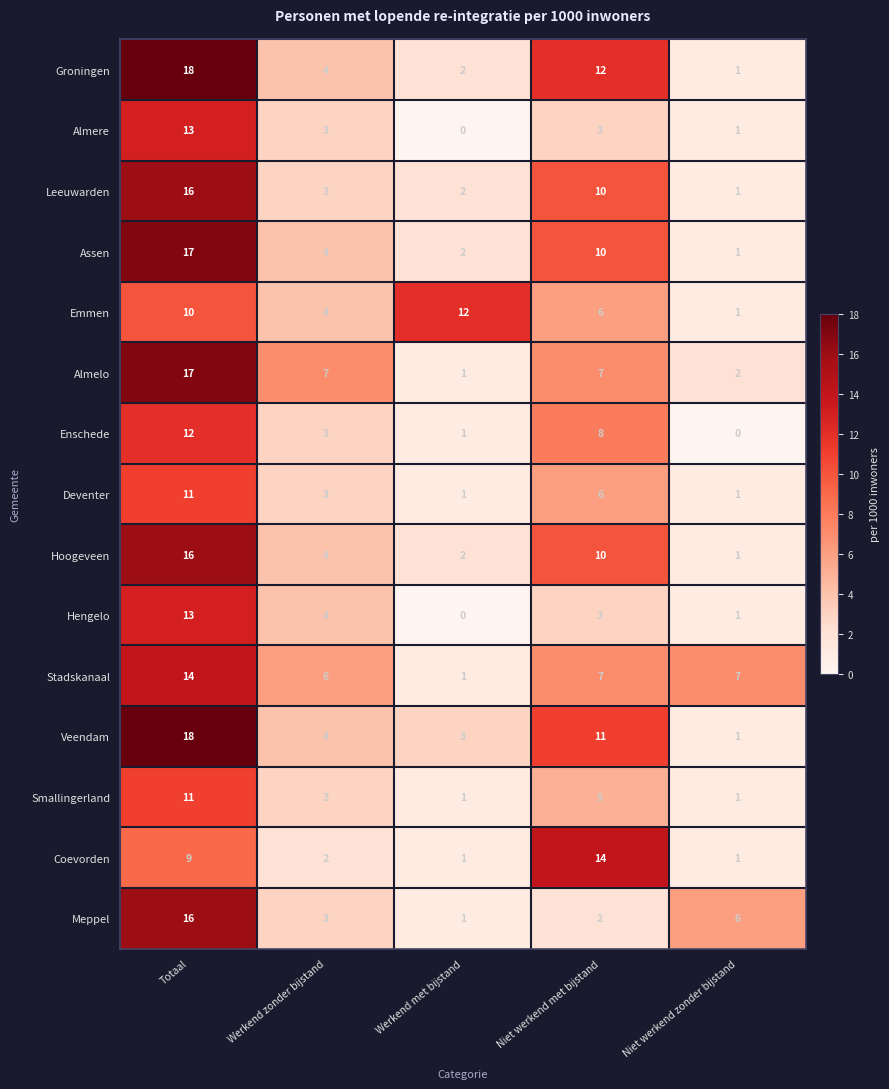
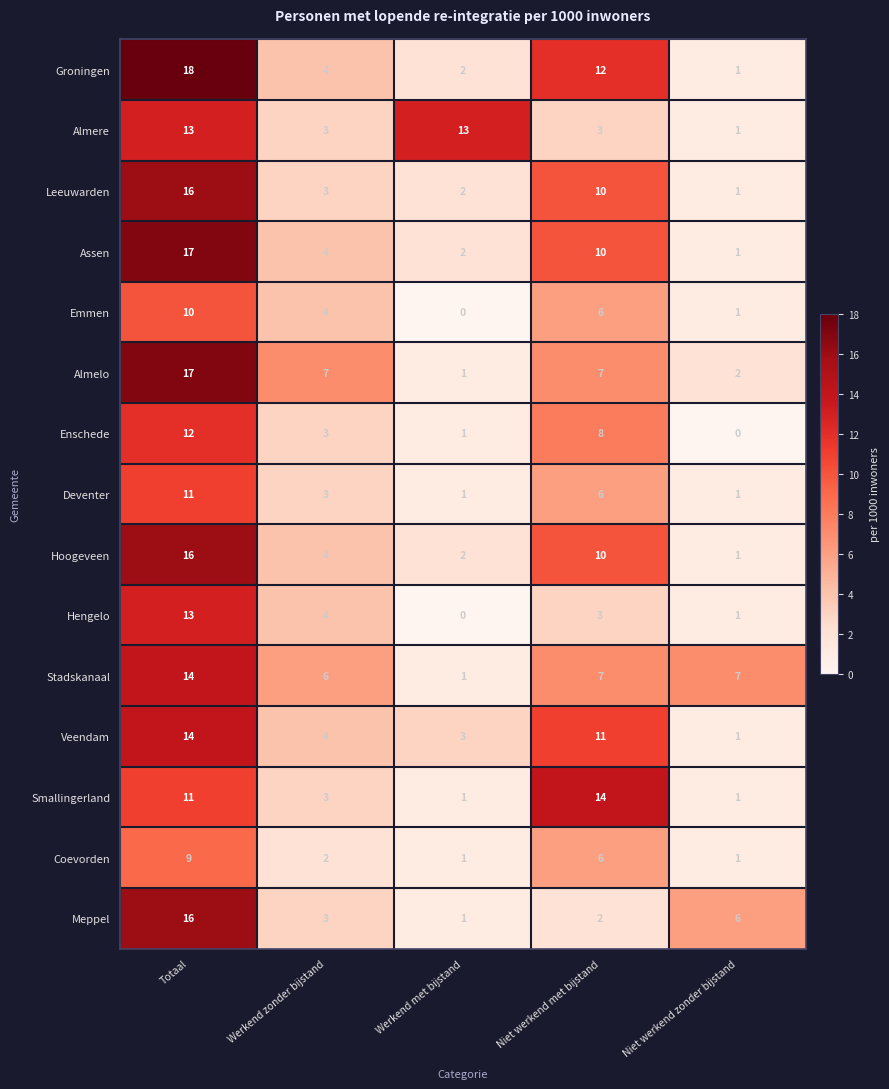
  {
    "Groningen": {
      "Totaal": 18,
      "Werkend zonder bijstand": 4,
      "Werkend met bijstand": 2,
      "Niet werkend met bijstand": 12,
      "Niet werkend zonder bijstand": 1
    },
    "Almere": {
      "Totaal": 13,
      "Werkend zonder bijstand": 3,
-     "Werkend met bijstand": 0,
+     "Werkend met bijstand": 13,
      "Niet werkend met bijstand": 3,
      "Niet werkend zonder bijstand": 1
    },
    "Leeuwarden": {
      "Totaal": 16,
      "Werkend zonder bijstand": 3,
      "Werkend met bijstand": 2,
      "Niet werkend met bijstand": 10,
      "Niet werkend zonder bijstand": 1
    },
    "Assen": {
      "Totaal": 17,
      "Werkend zonder bijstand": 4,
      "Werkend met bijstand": 2,
      "Niet werkend met bijstand": 10,
      "Niet werkend zonder bijstand": 1
    },
    "Emmen": {
      "Totaal": 10,
      "Werkend zonder bijstand": 4,
-     "Werkend met bijstand": 12,
+     "Werkend met bijstand": 0,
      "Niet werkend met bijstand": 6,
      "Niet werkend zonder bijstand": 1
    },
    "Almelo": {
      "Totaal": 17,
      "Werkend zonder bijstand": 7,
      "Werkend met bijstand": 1,
      "Niet werkend met bijstand": 7,
      "Niet werkend zonder bijstand": 2
    },
    "Enschede": {
      "Totaal": 12,
      "Werkend zonder bijstand": 3,
      "Werkend met bijstand": 1,
      "Niet werkend met bijstand": 8,
      "Niet werkend zonder bijstand": 0
    },
    "Deventer": {
      "Totaal": 11,
      "Werkend zonder bijstand": 3,
      "Werkend met bijstand": 1,
      "Niet werkend met bijstand": 6,
      "Niet werkend zonder bijstand": 1
    },
    "Hoogeveen": {
      "Totaal": 16,
      "Werkend zonder bijstand": 4,
      "Werkend met bijstand": 2,
      "Niet werkend met bijstand": 10,
      "Niet werkend zonder bijstand": 1
    },
    "Hengelo": {
      "Totaal": 13,
      "Werkend zonder bijstand": 4,
      "Werkend met bijstand": 0,
      "Niet werkend met bijstand": 3,
      "Niet werkend zonder bijstand": 1
    },
    "Stadskanaal": {
      "Totaal": 14,
      "Werkend zonder bijstand": 6,
      "Werkend met bijstand": 1,
      "Niet werkend met bijstand": 7,
      "Niet werkend zonder bijstand": 7
    },
    "Veendam": {
-     "Totaal": 18,
+     "Totaal": 14,
      "Werkend zonder bijstand": 4,
      "Werkend met bijstand": 3,
      "Niet werkend met bijstand": 11,
      "Niet werkend zonder bijstand": 1
    },
    "Smallingerland": {
      "Totaal": 11,
      "Werkend zonder bijstand": 3,
      "Werkend met bijstand": 1,
-     "Niet werkend met bijstand": 5,
+     "Niet werkend met bijstand": 14,
      "Niet werkend zonder bijstand": 1
    },
    "Coevorden": {
      "Totaal": 9,
      "Werkend zonder bijstand": 2,
      "Werkend met bijstand": 1,
-     "Niet werkend met bijstand": 14,
+     "Niet werkend met bijstand": 6,
      "Niet werkend zonder bijstand": 1
    },
    "Meppel": {
      "Totaal": 16,
      "Werkend zonder bijstand": 3,
      "Werkend met bijstand": 1,
      "Niet werkend met bijstand": 2,
      "Niet werkend zonder bijstand": 6
    }
  }
